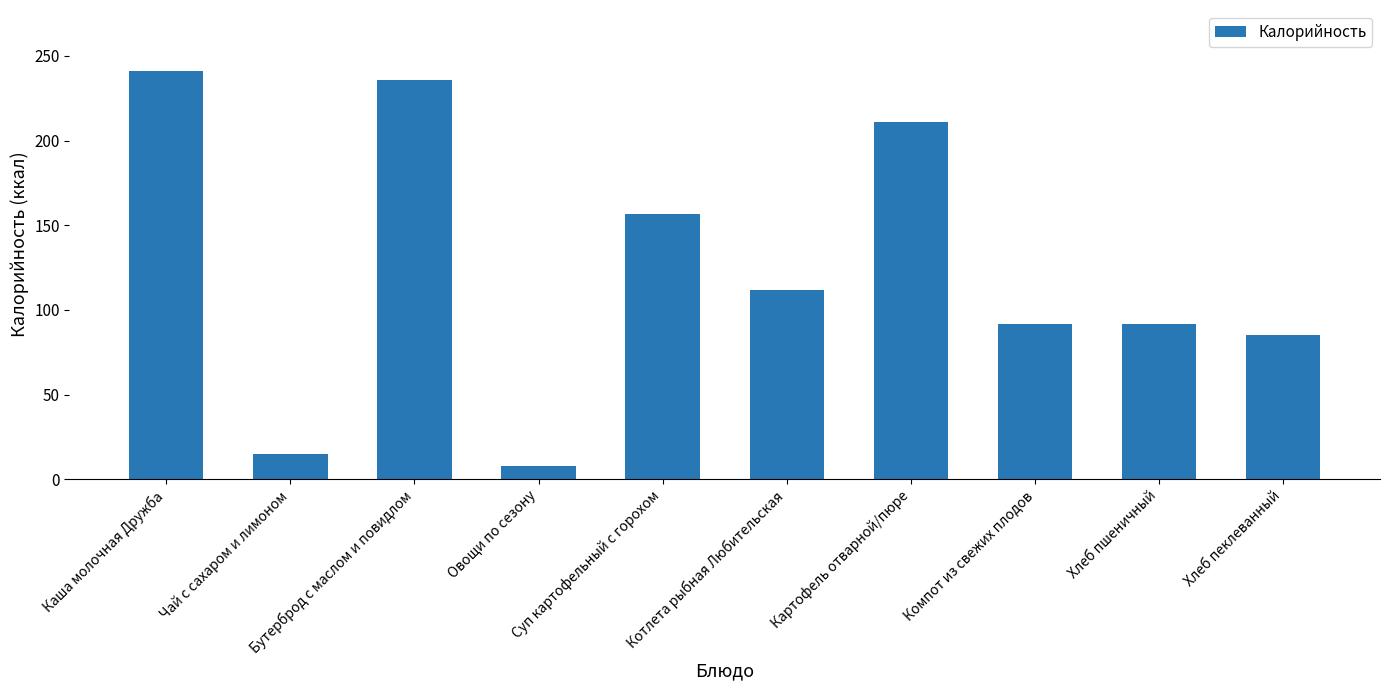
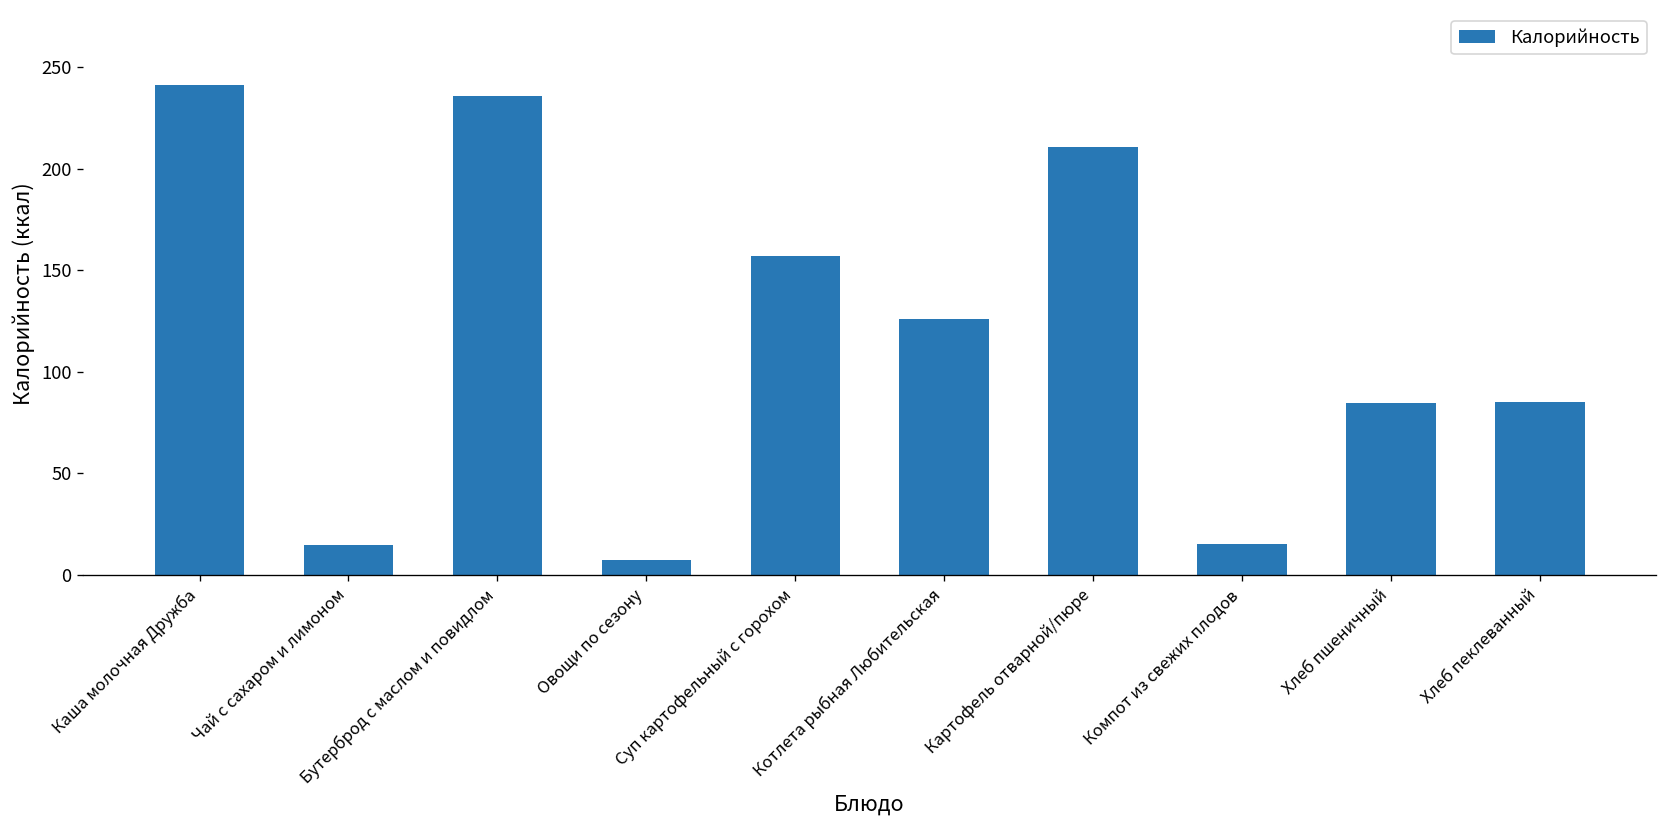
  {
    "Каша молочная Дружба": 241,
    "Чай с сахаром и лимоном": 15,
    "Бутерброд с маслом и повидлом": 236,
    "Овощи по сезону": 8,
    "Суп картофельный с горохом": 157,
-   "Котлета рыбная Любительская": 112,
+   "Котлета рыбная Любительская": 126,
    "Картофель отварной/пюре": 211,
-   "Компот из свежих плодов": 92,
-   "Хлеб пшеничный": 92,
+   "Компот из свежих плодов": 15,
+   "Хлеб пшеничный": 85,
    "Хлеб пеклеванный": 85
  }
